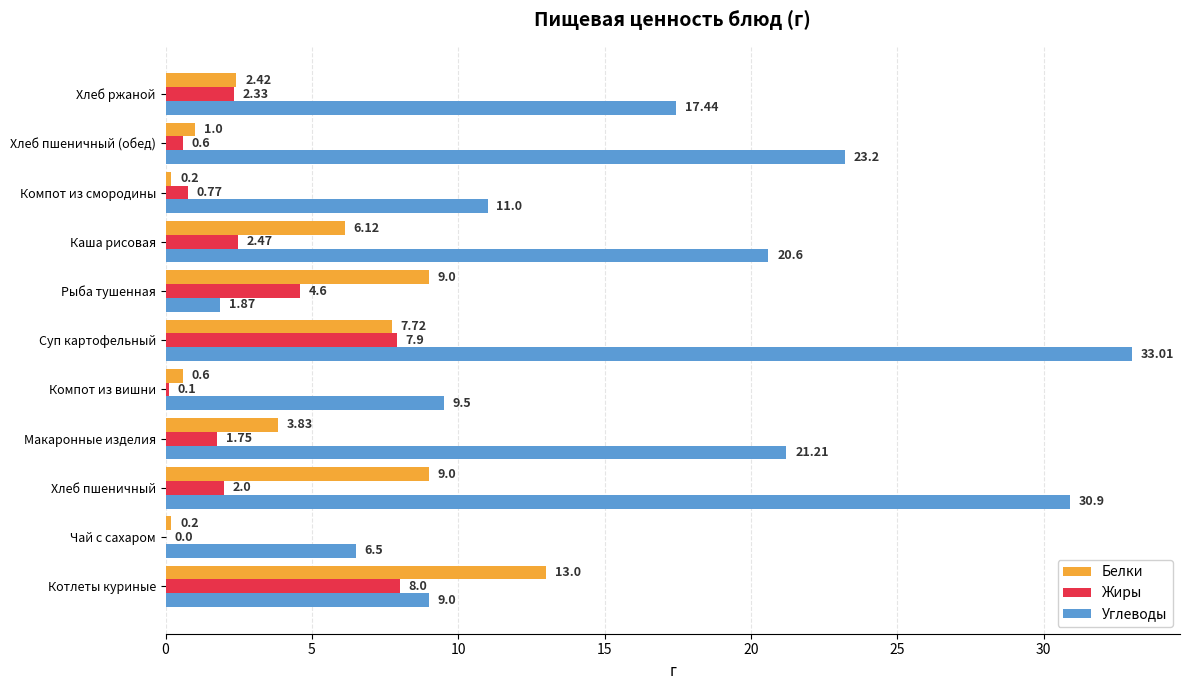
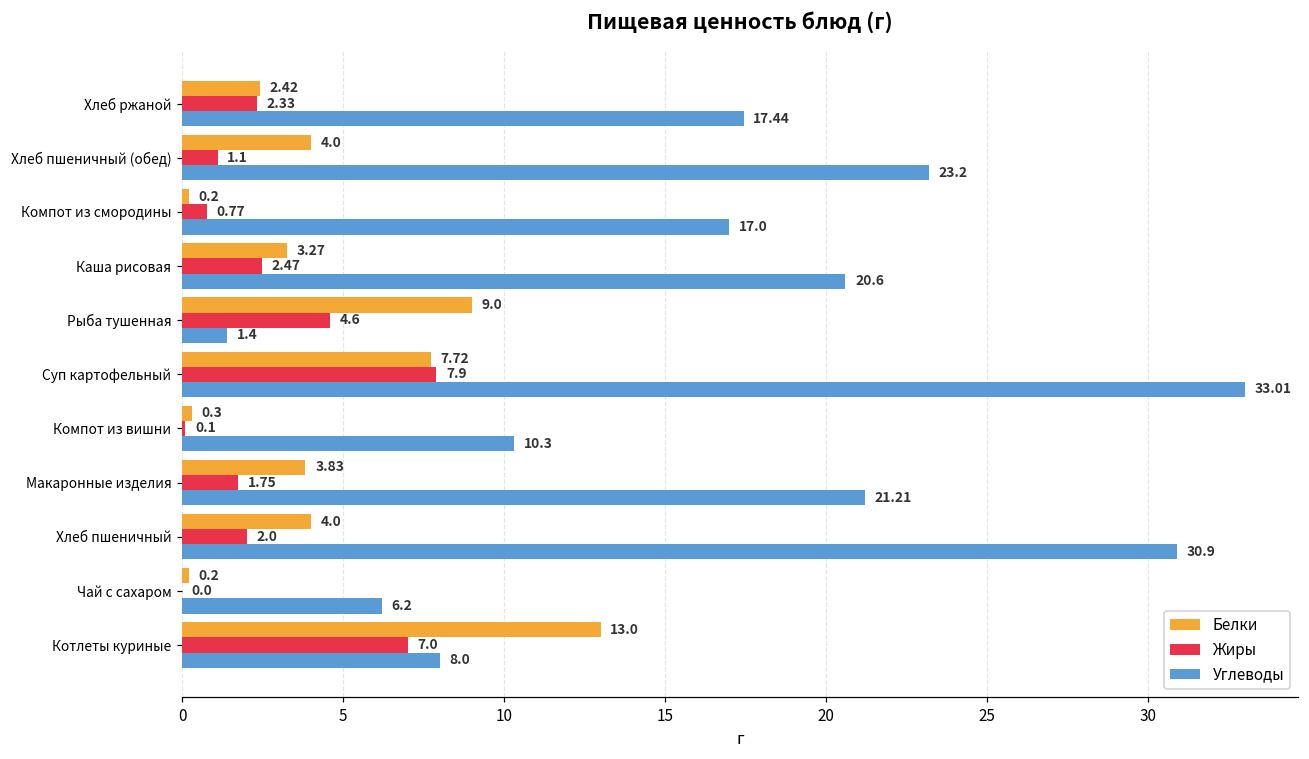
  {
    "Белки": {
      "Хлеб ржаной": 2.42,
-     "Хлеб пшеничный (обед)": 1.0,
+     "Хлеб пшеничный (обед)": 4.0,
      "Компот из смородины": 0.2,
-     "Каша рисовая": 6.12,
+     "Каша рисовая": 3.27,
      "Рыба тушенная": 9.0,
      "Суп картофельный": 7.72,
-     "Компот из вишни": 0.6,
+     "Компот из вишни": 0.3,
      "Макаронные изделия": 3.83,
-     "Хлеб пшеничный": 9.0,
+     "Хлеб пшеничный": 4.0,
      "Чай с сахаром": 0.2,
      "Котлеты куриные": 13.0
    },
    "Жиры": {
      "Хлеб ржаной": 2.33,
-     "Хлеб пшеничный (обед)": 0.6,
+     "Хлеб пшеничный (обед)": 1.1,
      "Компот из смородины": 0.77,
      "Каша рисовая": 2.47,
      "Рыба тушенная": 4.6,
      "Суп картофельный": 7.9,
      "Компот из вишни": 0.1,
      "Макаронные изделия": 1.75,
      "Хлеб пшеничный": 2.0,
      "Чай с сахаром": 0.0,
-     "Котлеты куриные": 8.0
+     "Котлеты куриные": 7.0
    },
    "Углеводы": {
      "Хлеб ржаной": 17.44,
      "Хлеб пшеничный (обед)": 23.2,
-     "Компот из смородины": 11.0,
+     "Компот из смородины": 17.0,
      "Каша рисовая": 20.6,
-     "Рыба тушенная": 1.87,
+     "Рыба тушенная": 1.4,
      "Суп картофельный": 33.01,
-     "Компот из вишни": 9.5,
+     "Компот из вишни": 10.3,
      "Макаронные изделия": 21.21,
      "Хлеб пшеничный": 30.9,
-     "Чай с сахаром": 6.5,
-     "Котлеты куриные": 9.0
+     "Чай с сахаром": 6.2,
+     "Котлеты куриные": 8.0
    }
  }
